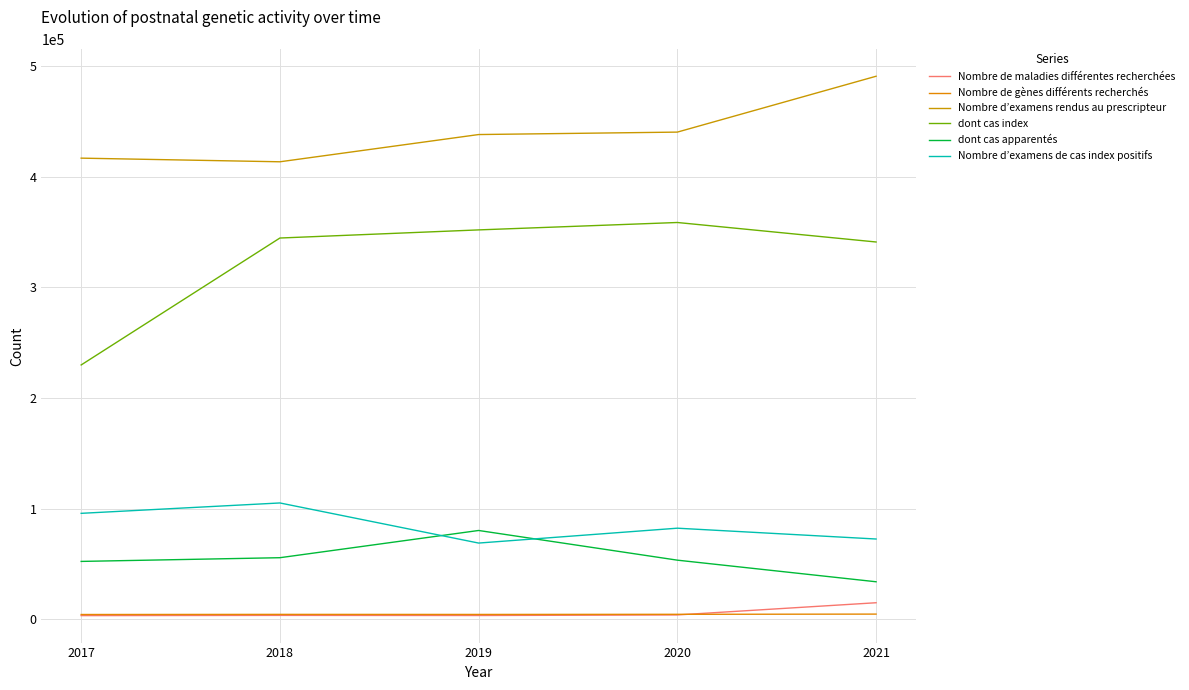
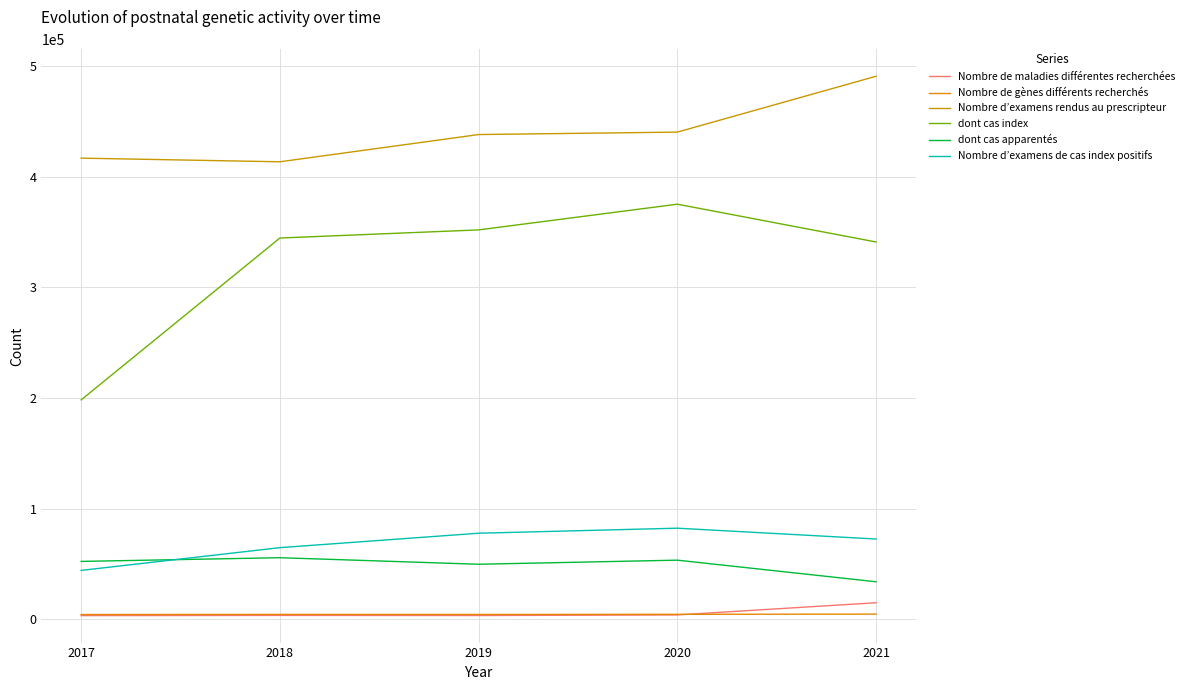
  {
    "Nombre de maladies différentes recherchées": {
      "2021": 15000
    },
    "dont cas index": {
-     "2017": 230000,
+     "2017": 198000,
      "2018": 345000,
      "2019": 352000,
-     "2020": 359000,
+     "2020": 375000,
      "2021": 341000
    },
    "dont cas apparentés": {
      "2017": 52000,
      "2018": 56000,
-     "2019": 80000,
+     "2019": 50000,
      "2020": 53000,
      "2021": 34000
    },
    "Nombre d’examens de cas index positifs": {
-     "2017": 96000,
-     "2018": 105000,
-     "2019": 69000,
+     "2017": 44000,
+     "2018": 65000,
+     "2019": 78000,
      "2020": 82000,
      "2021": 72000
    }
  }
